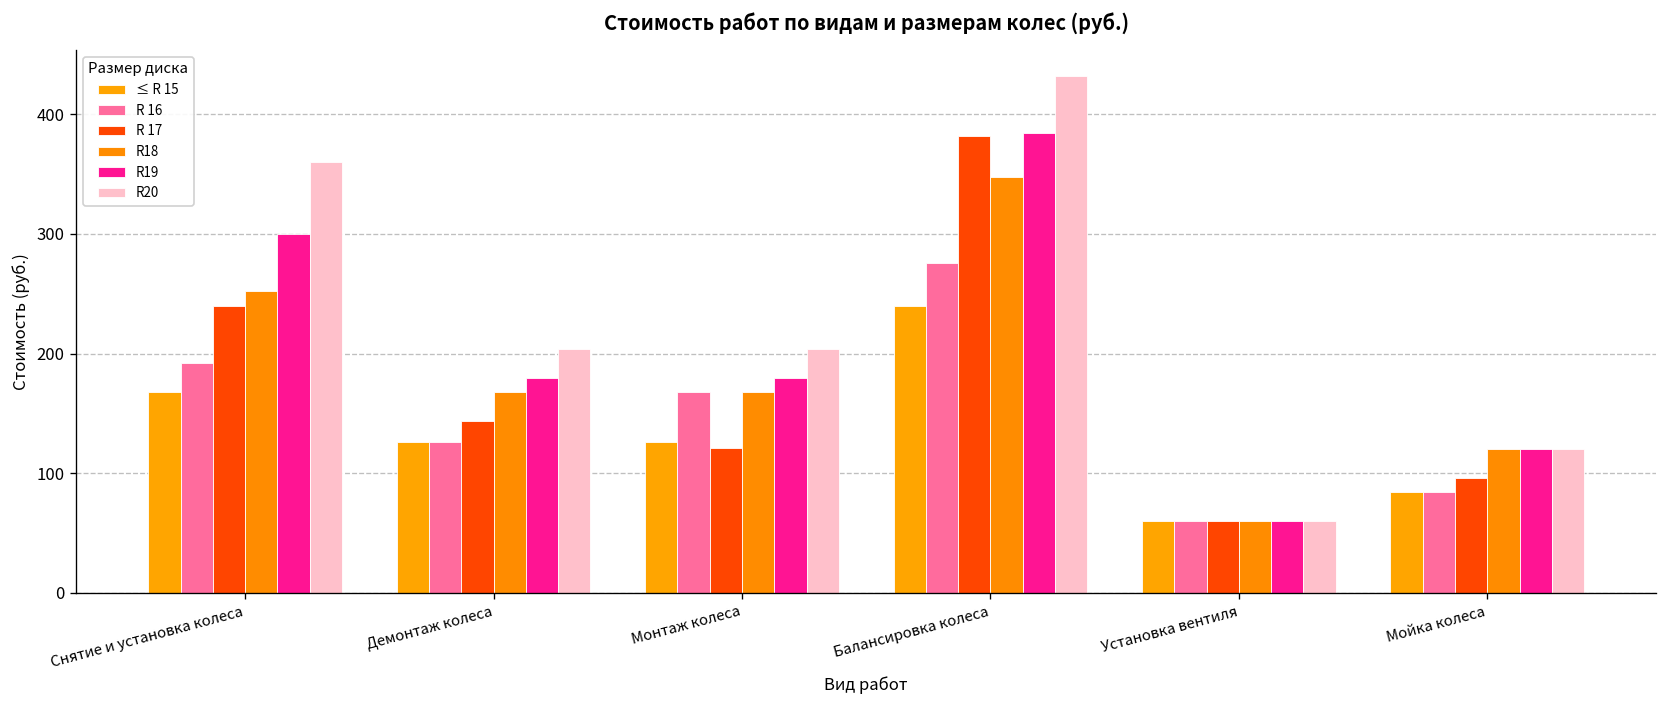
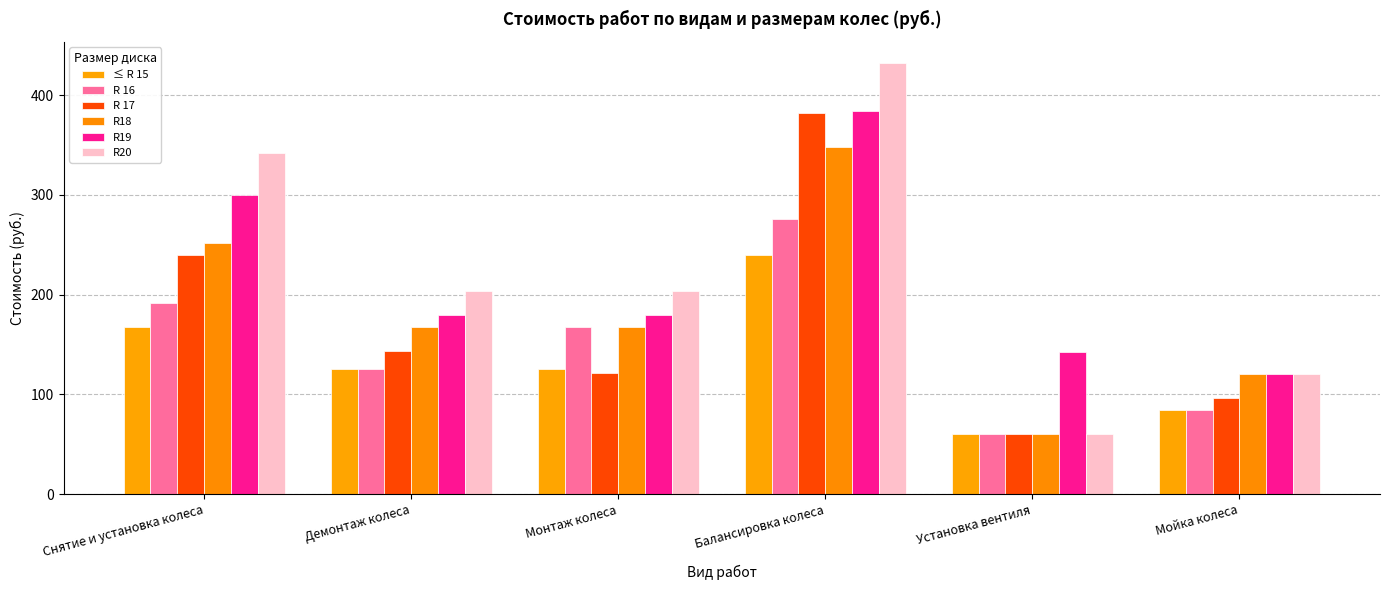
  {
    "R 16": {
      "Снятие и установка колеса": 190,
      "Демонтаж колеса": 130,
      "Монтаж колеса": 170,
      "Балансировка колеса": 280,
      "Установка вентиля": 60,
      "Мойка колеса": 80
    },
    "R 17": {
      "Снятие и установка колеса": 240,
      "Демонтаж колеса": 140,
      "Монтаж колеса": 120,
      "Балансировка колеса": 380,
      "Установка вентиля": 60,
      "Мойка колеса": 100
    },
    "R19": {
      "Снятие и установка колеса": 300,
      "Демонтаж колеса": 180,
      "Монтаж колеса": 180,
      "Балансировка колеса": 380,
-     "Установка вентиля": 60,
+     "Установка вентиля": 140,
      "Мойка колеса": 120
    },
    "R20": {
-     "Снятие и установка колеса": 360,
+     "Снятие и установка колеса": 340,
      "Демонтаж колеса": 200,
      "Монтаж колеса": 200,
      "Балансировка колеса": 430,
      "Установка вентиля": 60,
      "Мойка колеса": 120
    }
  }
